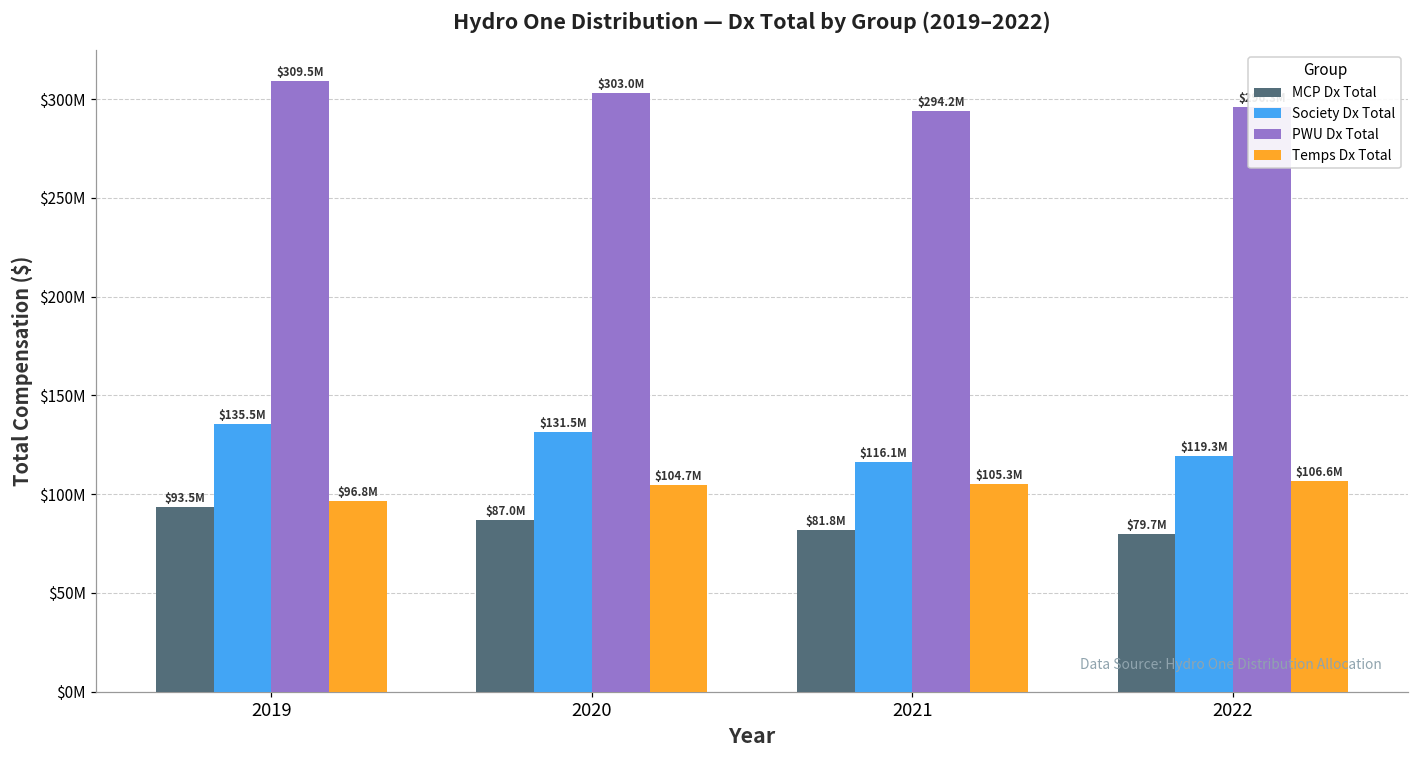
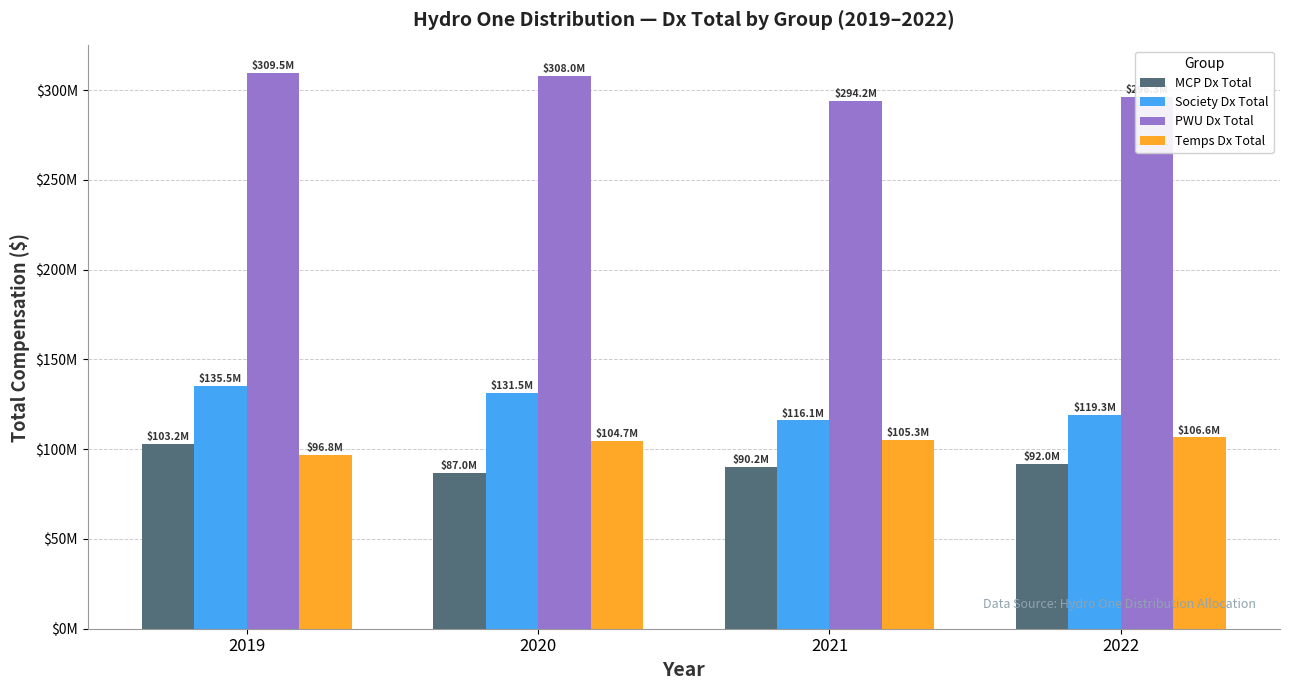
  {
    "MCP Dx Total": {
-     "2019": "$93.5M",
+     "2019": "$103.2M",
      "2020": "$87.0M",
-     "2021": "$81.8M",
-     "2022": "$79.7M"
+     "2021": "$90.2M",
+     "2022": "$92.0M"
    },
    "Society Dx Total": {
      "2019": "$135.5M",
      "2020": "$131.5M",
      "2021": "$116.1M",
      "2022": "$119.3M"
    },
    "PWU Dx Total": {
      "2019": "$309.5M",
-     "2020": "$303.0M",
+     "2020": "$308.0M",
      "2021": "$294.2M"
    },
    "Temps Dx Total": {
      "2019": "$96.8M",
      "2020": "$104.7M",
      "2021": "$105.3M",
      "2022": "$106.6M"
    }
  }
